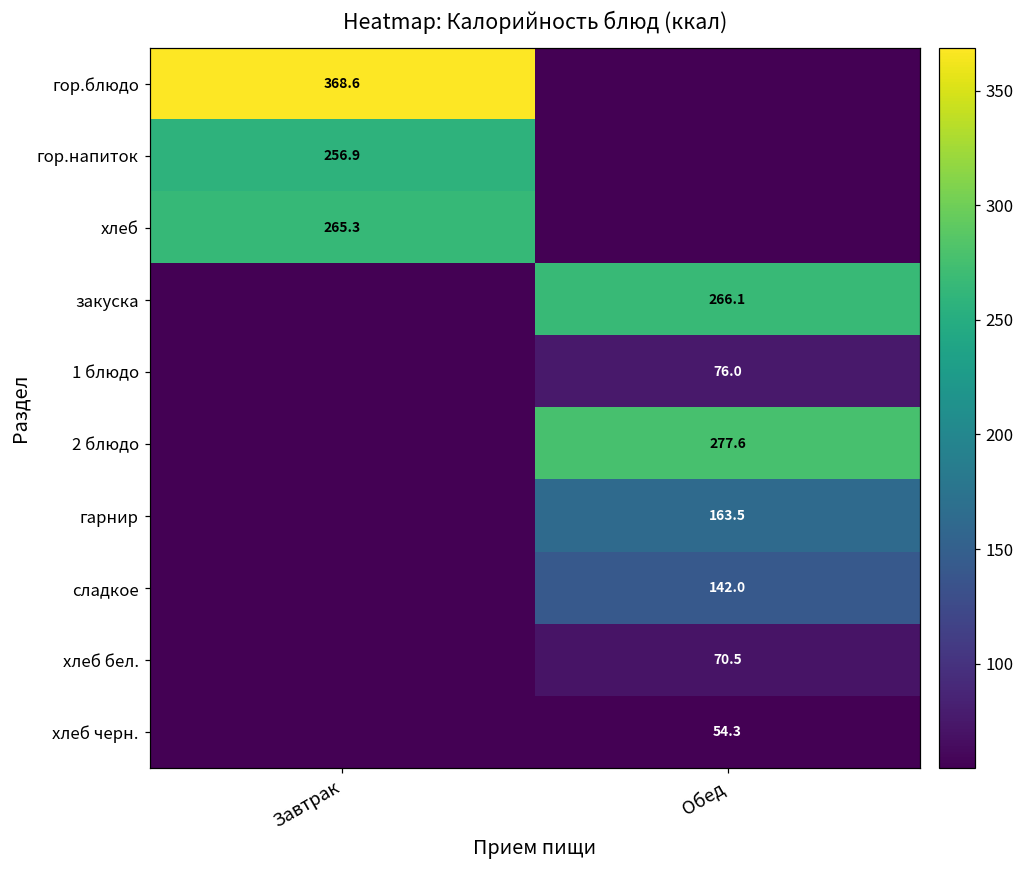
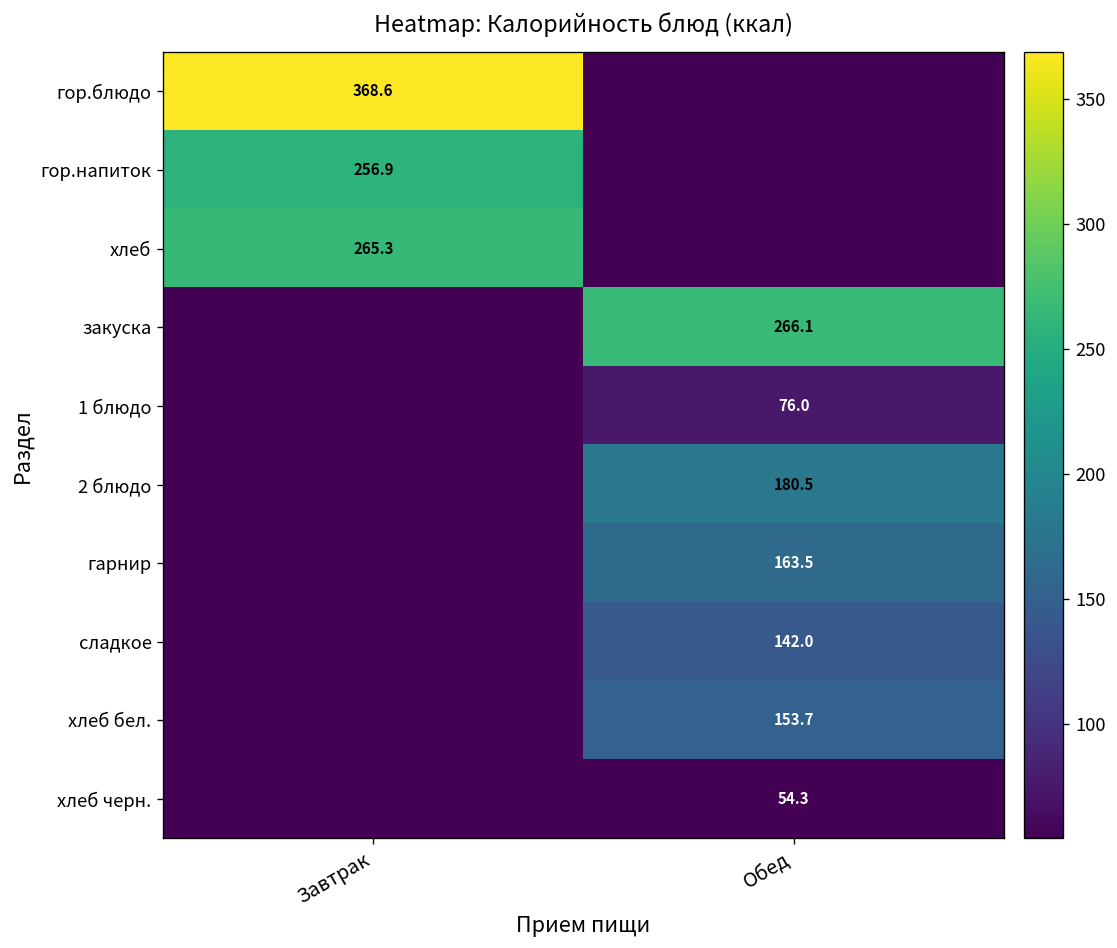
  {
    "гор.блюдо": {
      "Завтрак": 368.6
    },
    "гор.напиток": {
      "Завтрак": 256.9
    },
    "хлеб": {
      "Завтрак": 265.3
    },
    "закуска": {
      "Обед": 266.1
    },
    "1 блюдо": {
      "Обед": 76.0
    },
    "2 блюдо": {
-     "Обед": 277.6
+     "Обед": 180.5
    },
    "гарнир": {
      "Обед": 163.5
    },
    "сладкое": {
      "Обед": 142.0
    },
    "хлеб бел.": {
-     "Обед": 70.5
+     "Обед": 153.7
    },
    "хлеб черн.": {
      "Обед": 54.3
    }
  }
